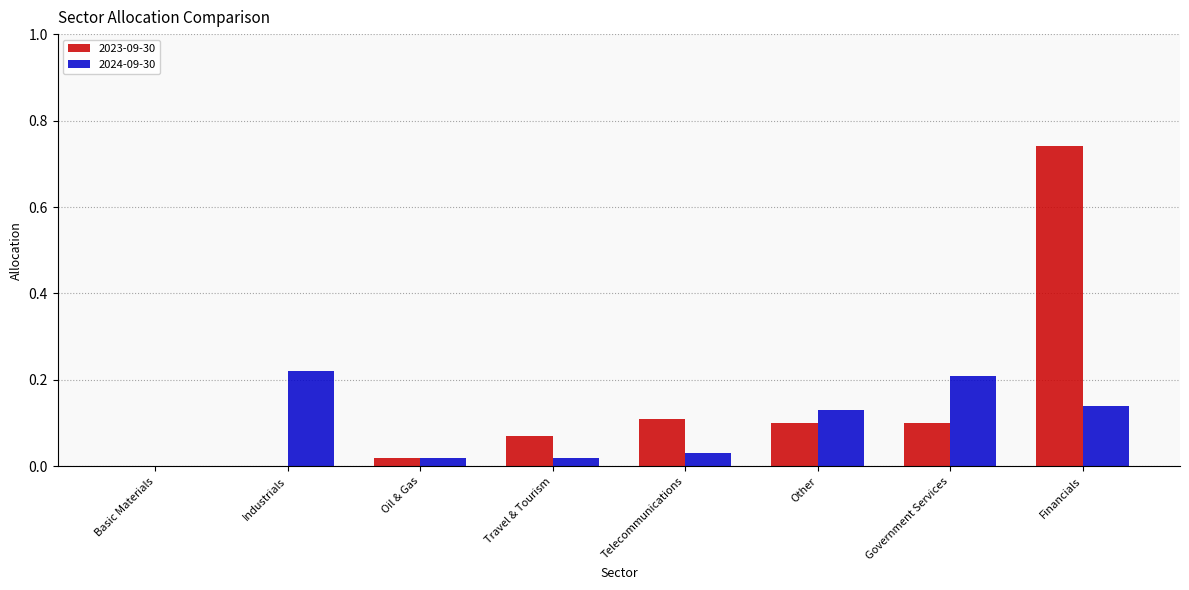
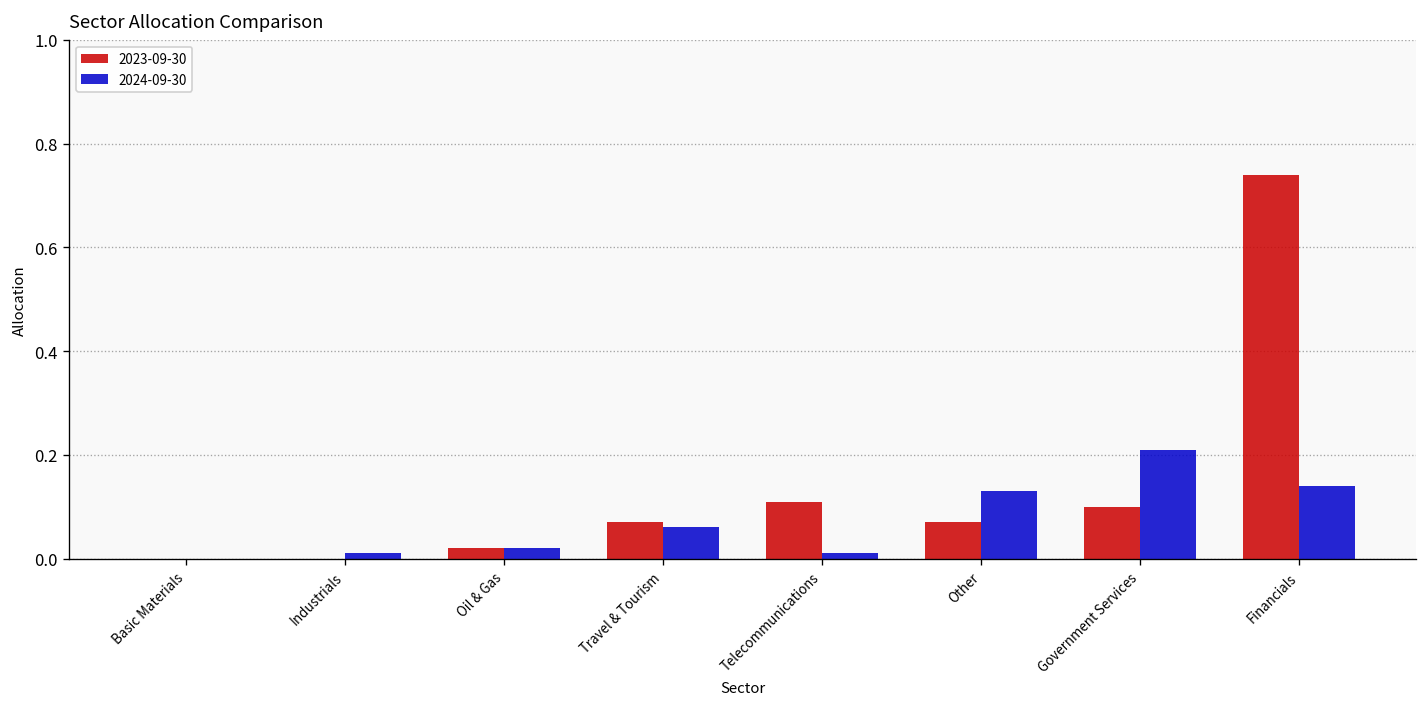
  {
    "2023-09-30": {
      "Basic Materials": 0.00,
      "Industrials": 0.00,
      "Oil & Gas": 0.02,
      "Travel & Tourism": 0.07,
      "Telecommunications": 0.11,
-     "Other": 0.10,
+     "Other": 0.07,
      "Government Services": 0.10,
      "Financials": 0.74
    },
    "2024-09-30": {
      "Basic Materials": 0.00,
-     "Industrials": 0.22,
+     "Industrials": 0.01,
      "Oil & Gas": 0.02,
-     "Travel & Tourism": 0.02,
-     "Telecommunications": 0.03,
+     "Travel & Tourism": 0.06,
+     "Telecommunications": 0.01,
      "Other": 0.13,
      "Government Services": 0.21,
      "Financials": 0.14
    }
  }
